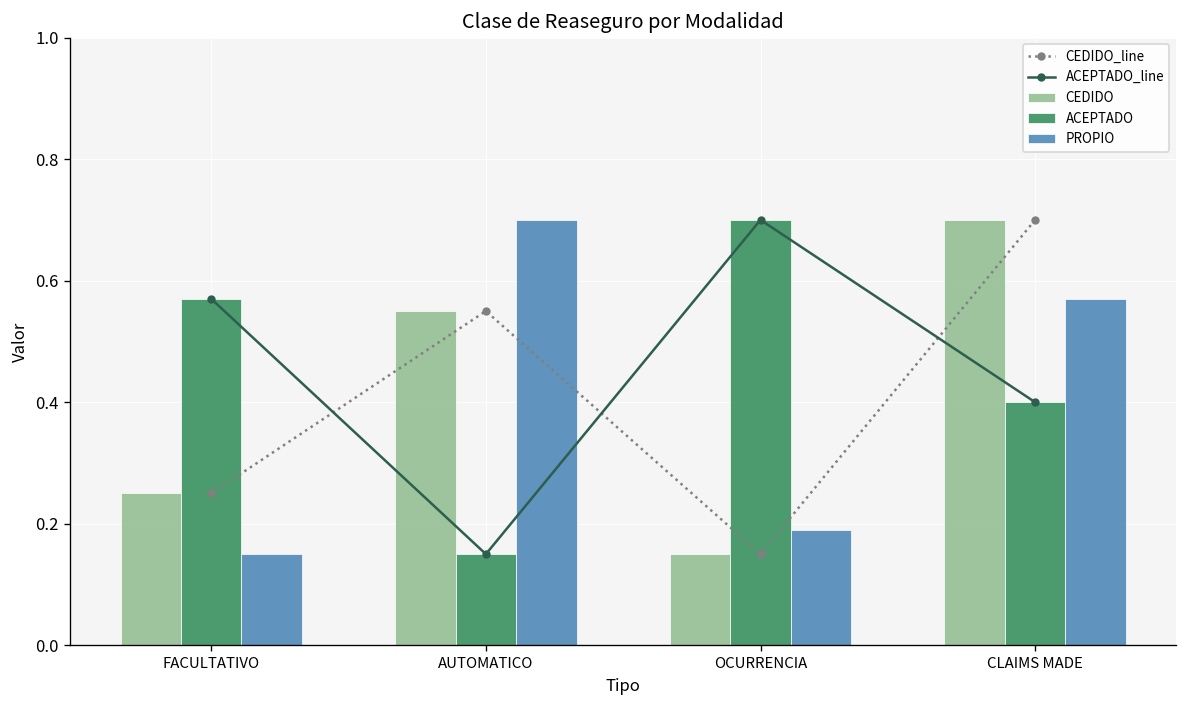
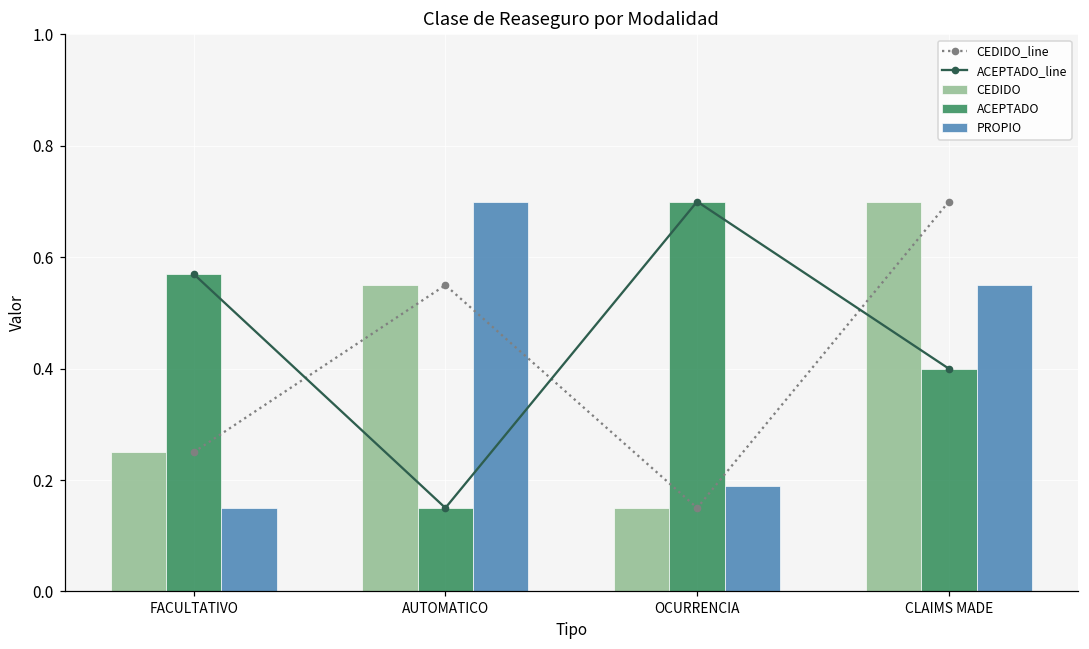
  {
    "CEDIDO": {
      "FACULTATIVO": 0.25,
      "AUTOMATICO": 0.55,
      "OCURRENCIA": 0.15,
      "CLAIMS MADE": 0.70
    },
    "CEDIDO_line": {
      "FACULTATIVO": 0.25,
      "AUTOMATICO": 0.55,
      "OCURRENCIA": 0.15,
      "CLAIMS MADE": 0.70
    },
    "ACEPTADO": {
      "FACULTATIVO": 0.57,
      "AUTOMATICO": 0.15,
      "OCURRENCIA": 0.70,
      "CLAIMS MADE": 0.40
    },
    "PROPIO": {
      "FACULTATIVO": 0.15,
      "AUTOMATICO": 0.70,
      "OCURRENCIA": 0.19,
-     "CLAIMS MADE": 0.57
+     "CLAIMS MADE": 0.55
    }
  }
